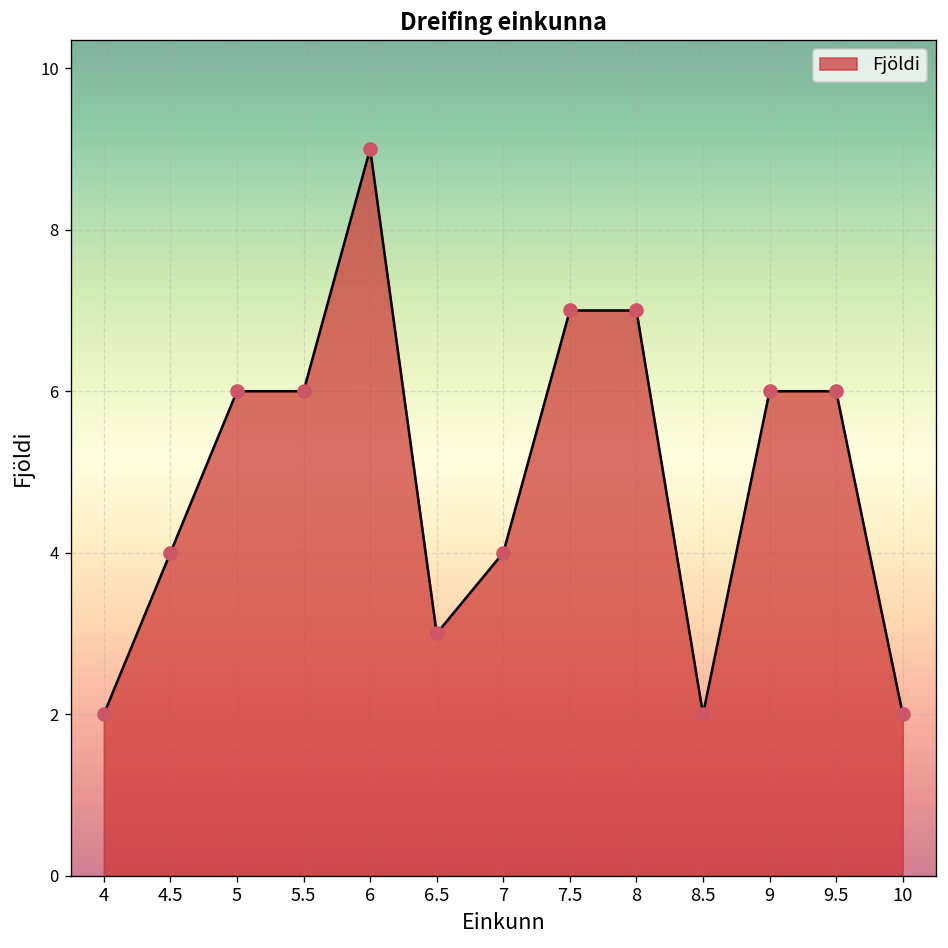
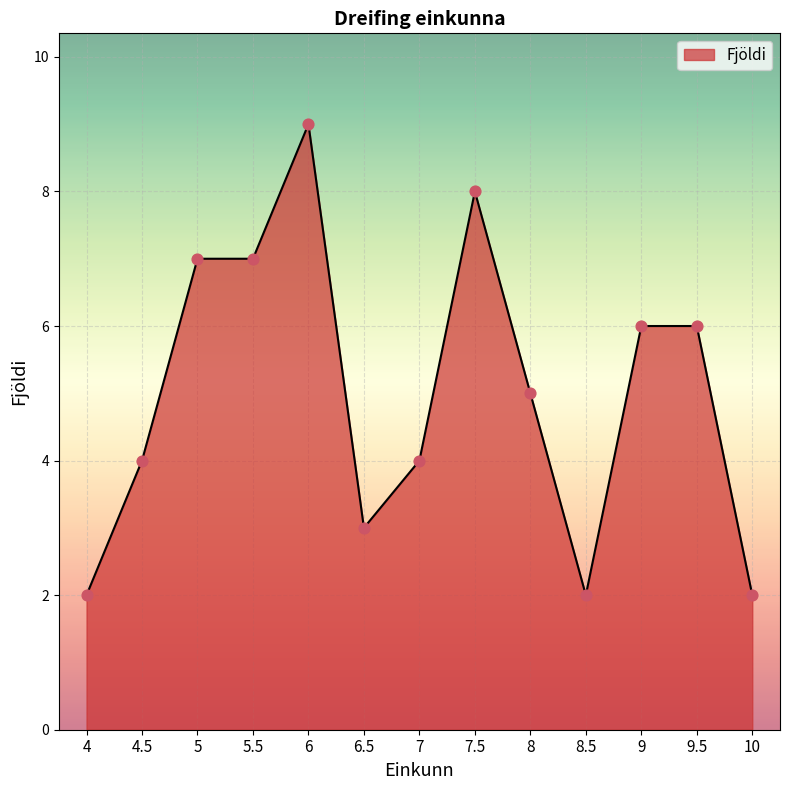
  {
    "4": 2,
    "4.5": 4,
-   "5": 6,
-   "5.5": 6,
+   "5": 7,
+   "5.5": 7,
    "6": 9,
    "6.5": 3,
    "7": 4,
-   "7.5": 7,
-   "8": 7,
+   "7.5": 8,
+   "8": 5,
    "8.5": 2,
    "9": 6,
    "9.5": 6,
    "10": 2
  }
